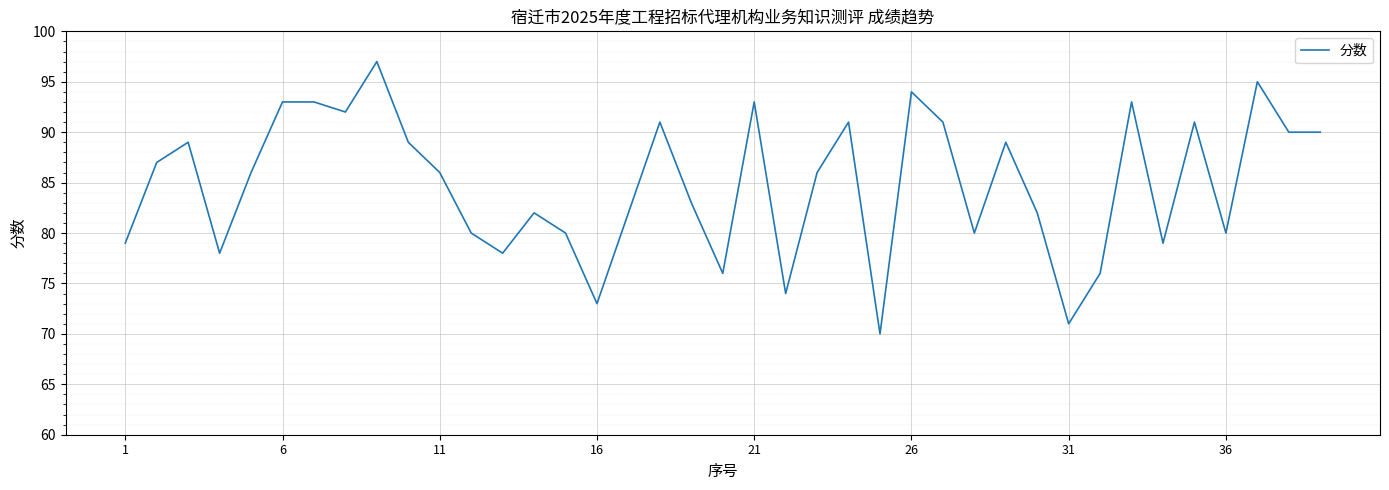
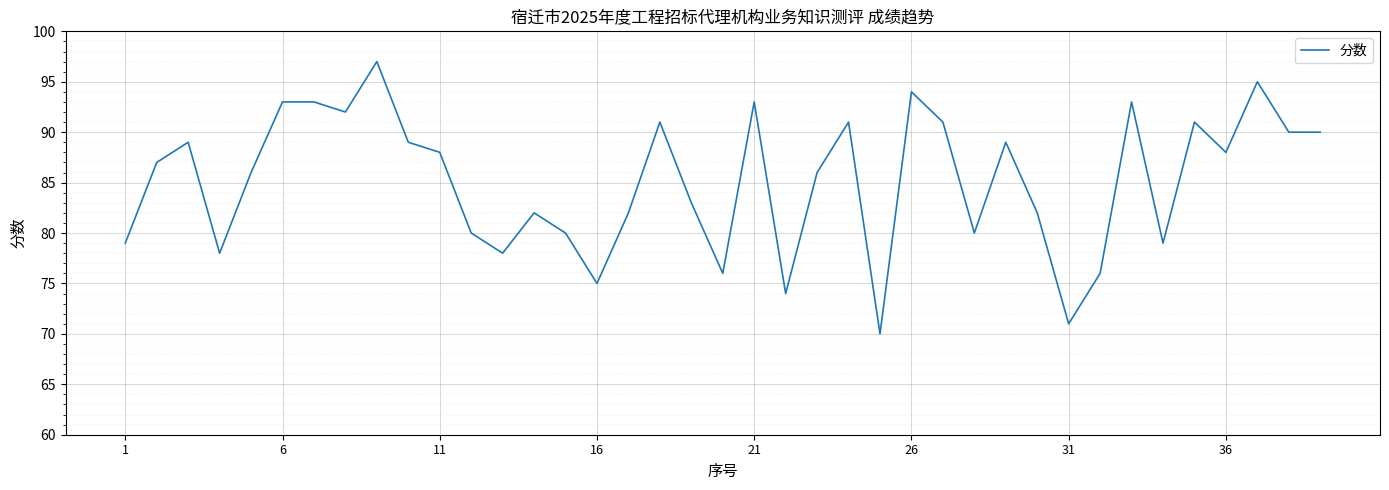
  {
    "1": 79,
    "6": 93,
-   "11": 86,
-   "16": 73,
+   "11": 88,
+   "16": 75,
    "21": 93,
    "26": 94,
    "31": 71,
-   "36": 80
+   "36": 88
  }
